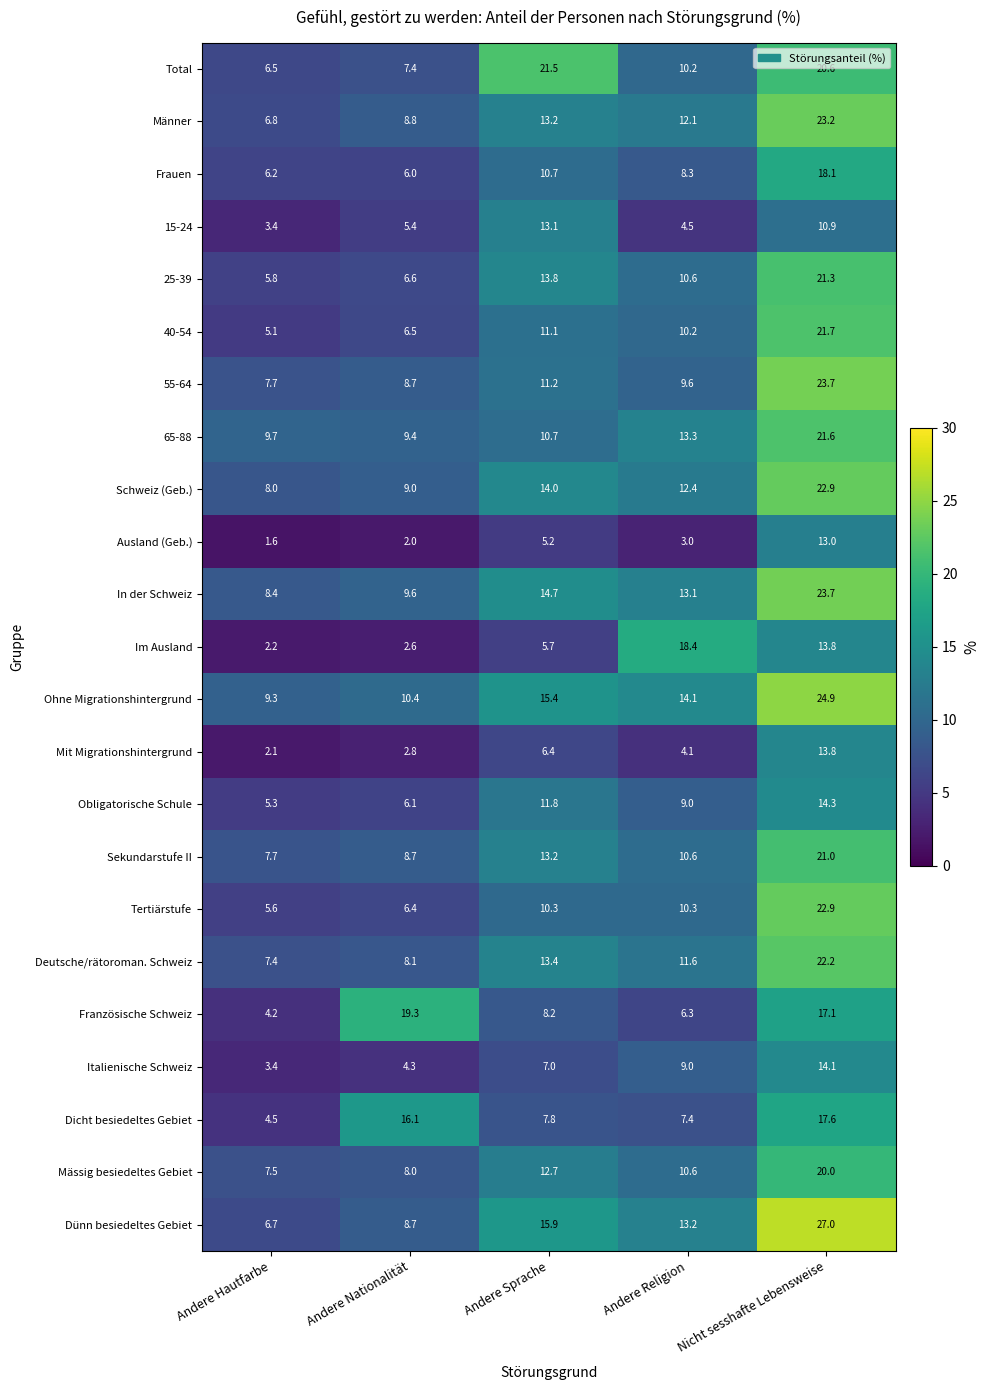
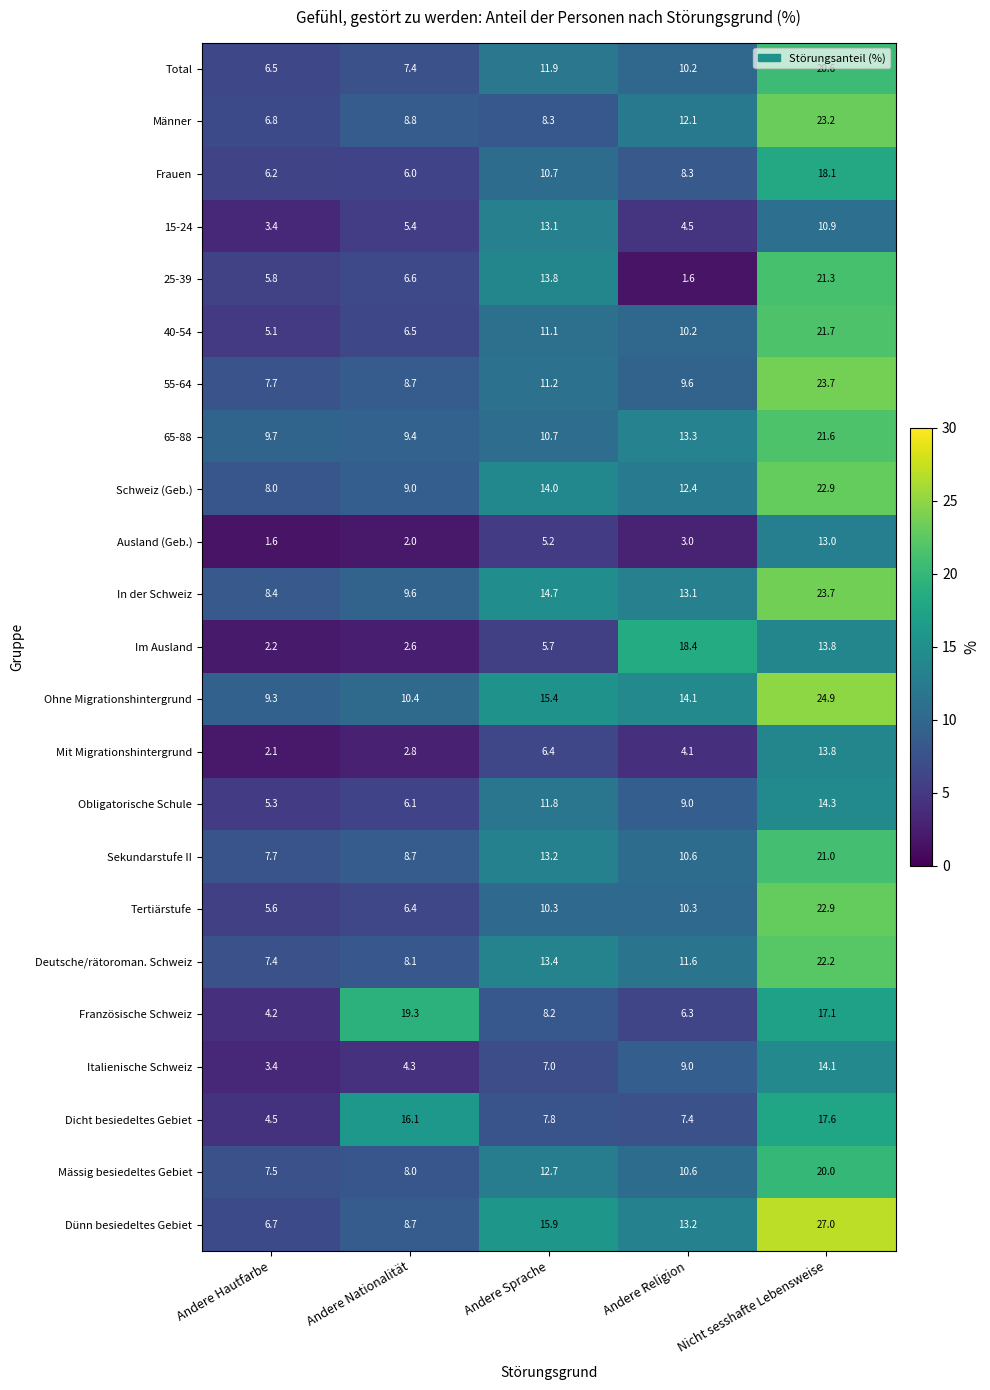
  {
    "Total": {
      "Andere Hautfarbe": 6.5,
      "Andere Nationalität": 7.4,
-     "Andere Sprache": 21.5,
+     "Andere Sprache": 11.9,
      "Andere Religion": 10.2
    },
    "Männer": {
      "Andere Hautfarbe": 6.8,
      "Andere Nationalität": 8.8,
-     "Andere Sprache": 13.2,
+     "Andere Sprache": 8.3,
      "Andere Religion": 12.1,
      "Nicht sesshafte Lebensweise": 23.2
    },
    "Frauen": {
      "Andere Hautfarbe": 6.2,
      "Andere Nationalität": 6.0,
      "Andere Sprache": 10.7,
      "Andere Religion": 8.3,
      "Nicht sesshafte Lebensweise": 18.1
    },
    "15-24": {
      "Andere Hautfarbe": 3.4,
      "Andere Nationalität": 5.4,
      "Andere Sprache": 13.1,
      "Andere Religion": 4.5,
      "Nicht sesshafte Lebensweise": 10.9
    },
    "25-39": {
      "Andere Hautfarbe": 5.8,
      "Andere Nationalität": 6.6,
      "Andere Sprache": 13.8,
-     "Andere Religion": 10.6,
+     "Andere Religion": 1.6,
      "Nicht sesshafte Lebensweise": 21.3
    },
    "40-54": {
      "Andere Hautfarbe": 5.1,
      "Andere Nationalität": 6.5,
      "Andere Sprache": 11.1,
      "Andere Religion": 10.2,
      "Nicht sesshafte Lebensweise": 21.7
    },
    "55-64": {
      "Andere Hautfarbe": 7.7,
      "Andere Nationalität": 8.7,
      "Andere Sprache": 11.2,
      "Andere Religion": 9.6,
      "Nicht sesshafte Lebensweise": 23.7
    },
    "65-88": {
      "Andere Hautfarbe": 9.7,
      "Andere Nationalität": 9.4,
      "Andere Sprache": 10.7,
      "Andere Religion": 13.3,
      "Nicht sesshafte Lebensweise": 21.6
    },
    "Schweiz (Geb.)": {
      "Andere Hautfarbe": 8.0,
      "Andere Nationalität": 9.0,
      "Andere Sprache": 14.0,
      "Andere Religion": 12.4,
      "Nicht sesshafte Lebensweise": 22.9
    },
    "Ausland (Geb.)": {
      "Andere Hautfarbe": 1.6,
      "Andere Nationalität": 2.0,
      "Andere Sprache": 5.2,
      "Andere Religion": 3.0,
      "Nicht sesshafte Lebensweise": 13.0
    },
    "In der Schweiz": {
      "Andere Hautfarbe": 8.4,
      "Andere Nationalität": 9.6,
      "Andere Sprache": 14.7,
      "Andere Religion": 13.1,
      "Nicht sesshafte Lebensweise": 23.7
    },
    "Im Ausland": {
      "Andere Hautfarbe": 2.2,
      "Andere Nationalität": 2.6,
      "Andere Sprache": 5.7,
      "Andere Religion": 18.4,
      "Nicht sesshafte Lebensweise": 13.8
    },
    "Ohne Migrationshintergrund": {
      "Andere Hautfarbe": 9.3,
      "Andere Nationalität": 10.4,
      "Andere Sprache": 15.4,
      "Andere Religion": 14.1,
      "Nicht sesshafte Lebensweise": 24.9
    },
    "Mit Migrationshintergrund": {
      "Andere Hautfarbe": 2.1,
      "Andere Nationalität": 2.8,
      "Andere Sprache": 6.4,
      "Andere Religion": 4.1,
      "Nicht sesshafte Lebensweise": 13.8
    },
    "Obligatorische Schule": {
      "Andere Hautfarbe": 5.3,
      "Andere Nationalität": 6.1,
      "Andere Sprache": 11.8,
      "Andere Religion": 9.0,
      "Nicht sesshafte Lebensweise": 14.3
    },
    "Sekundarstufe II": {
      "Andere Hautfarbe": 7.7,
      "Andere Nationalität": 8.7,
      "Andere Sprache": 13.2,
      "Andere Religion": 10.6,
      "Nicht sesshafte Lebensweise": 21.0
    },
    "Tertiärstufe": {
      "Andere Hautfarbe": 5.6,
      "Andere Nationalität": 6.4,
      "Andere Sprache": 10.3,
      "Andere Religion": 10.3,
      "Nicht sesshafte Lebensweise": 22.9
    },
    "Deutsche/rätoroman. Schweiz": {
      "Andere Hautfarbe": 7.4,
      "Andere Nationalität": 8.1,
      "Andere Sprache": 13.4,
      "Andere Religion": 11.6,
      "Nicht sesshafte Lebensweise": 22.2
    },
    "Französische Schweiz": {
      "Andere Hautfarbe": 4.2,
      "Andere Nationalität": 19.3,
      "Andere Sprache": 8.2,
      "Andere Religion": 6.3,
      "Nicht sesshafte Lebensweise": 17.1
    },
    "Italienische Schweiz": {
      "Andere Hautfarbe": 3.4,
      "Andere Nationalität": 4.3,
      "Andere Sprache": 7.0,
      "Andere Religion": 9.0,
      "Nicht sesshafte Lebensweise": 14.1
    },
    "Dicht besiedeltes Gebiet": {
      "Andere Hautfarbe": 4.5,
      "Andere Nationalität": 16.1,
      "Andere Sprache": 7.8,
      "Andere Religion": 7.4,
      "Nicht sesshafte Lebensweise": 17.6
    },
    "Mässig besiedeltes Gebiet": {
      "Andere Hautfarbe": 7.5,
      "Andere Nationalität": 8.0,
      "Andere Sprache": 12.7,
      "Andere Religion": 10.6,
      "Nicht sesshafte Lebensweise": 20.0
    },
    "Dünn besiedeltes Gebiet": {
      "Andere Hautfarbe": 6.7,
      "Andere Nationalität": 8.7,
      "Andere Sprache": 15.9,
      "Andere Religion": 13.2,
      "Nicht sesshafte Lebensweise": 27.0
    }
  }
